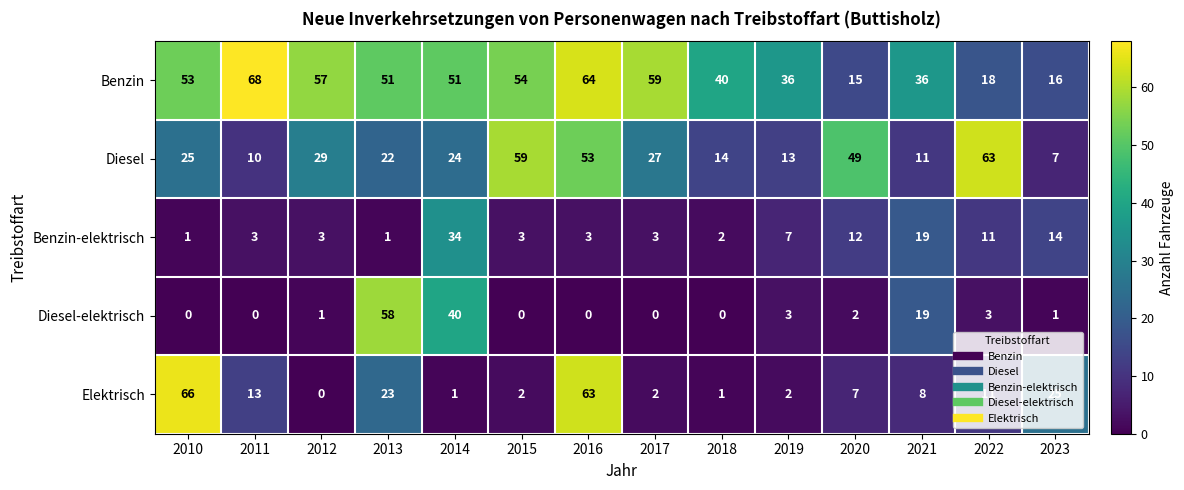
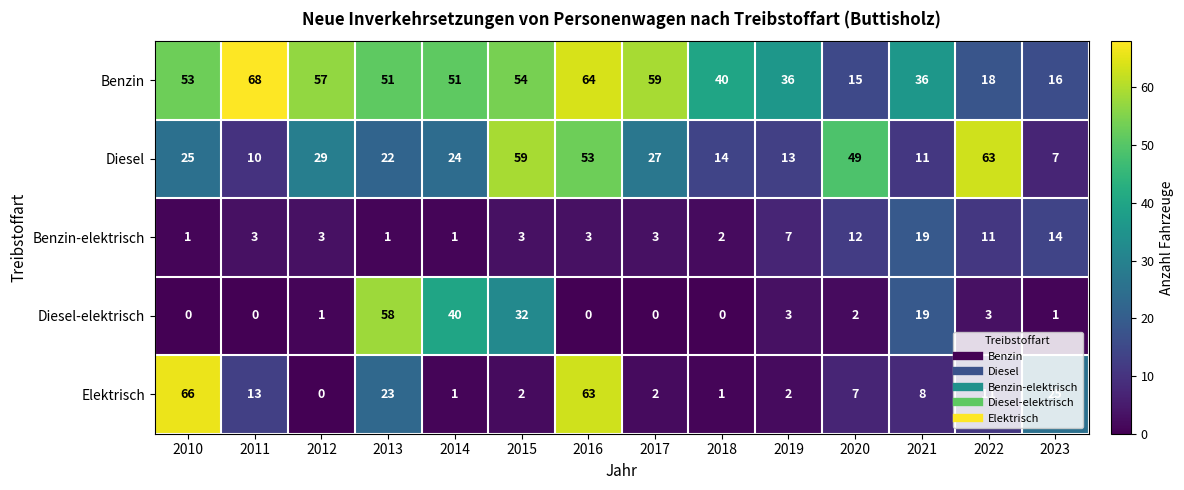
  {
    "Benzin": {
      "2010": 53,
      "2011": 68,
      "2012": 57,
      "2013": 51,
      "2014": 51,
      "2015": 54,
      "2016": 64,
      "2017": 59,
      "2018": 40,
      "2019": 36,
      "2020": 15,
      "2021": 36,
      "2022": 18,
      "2023": 16
    },
    "Diesel": {
      "2010": 25,
      "2011": 10,
      "2012": 29,
      "2013": 22,
      "2014": 24,
      "2015": 59,
      "2016": 53,
      "2017": 27,
      "2018": 14,
      "2019": 13,
      "2020": 49,
      "2021": 11,
      "2022": 63,
      "2023": 7
    },
    "Benzin-elektrisch": {
      "2010": 1,
      "2011": 3,
      "2012": 3,
      "2013": 1,
-     "2014": 34,
+     "2014": 1,
      "2015": 3,
      "2016": 3,
      "2017": 3,
      "2018": 2,
      "2019": 7,
      "2020": 12,
      "2021": 19,
      "2022": 11,
      "2023": 14
    },
    "Diesel-elektrisch": {
      "2010": 0,
      "2011": 0,
      "2012": 1,
      "2013": 58,
      "2014": 40,
-     "2015": 0,
+     "2015": 32,
      "2016": 0,
      "2017": 0,
      "2018": 0,
      "2019": 3,
      "2020": 2,
      "2021": 19,
      "2022": 3,
      "2023": 1
    },
    "Elektrisch": {
      "2010": 66,
      "2011": 13,
      "2012": 0,
      "2013": 23,
      "2014": 1,
      "2015": 2,
      "2016": 63,
      "2017": 2,
      "2018": 1,
      "2019": 2,
      "2020": 7,
      "2021": 8
    }
  }
